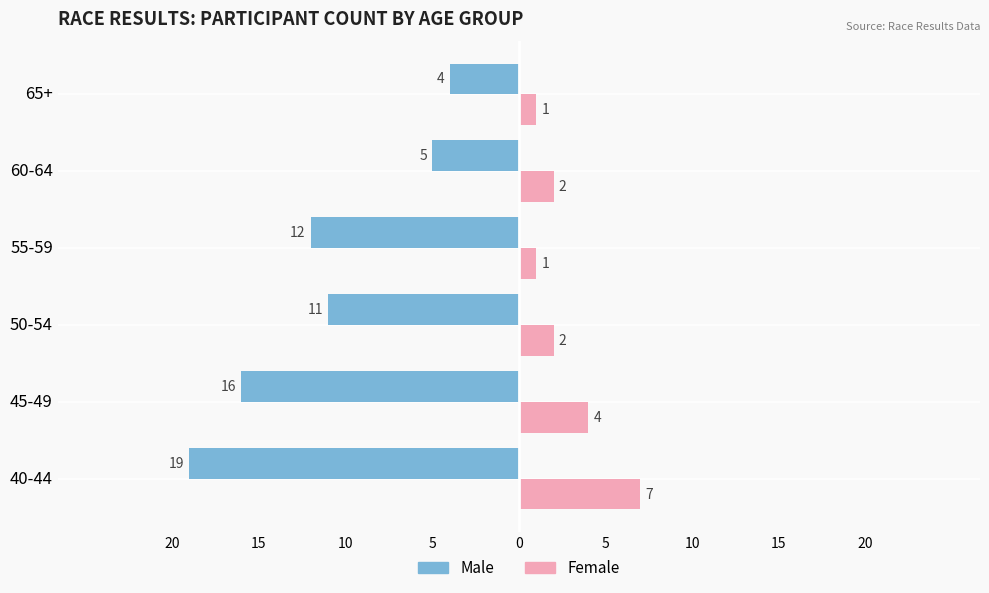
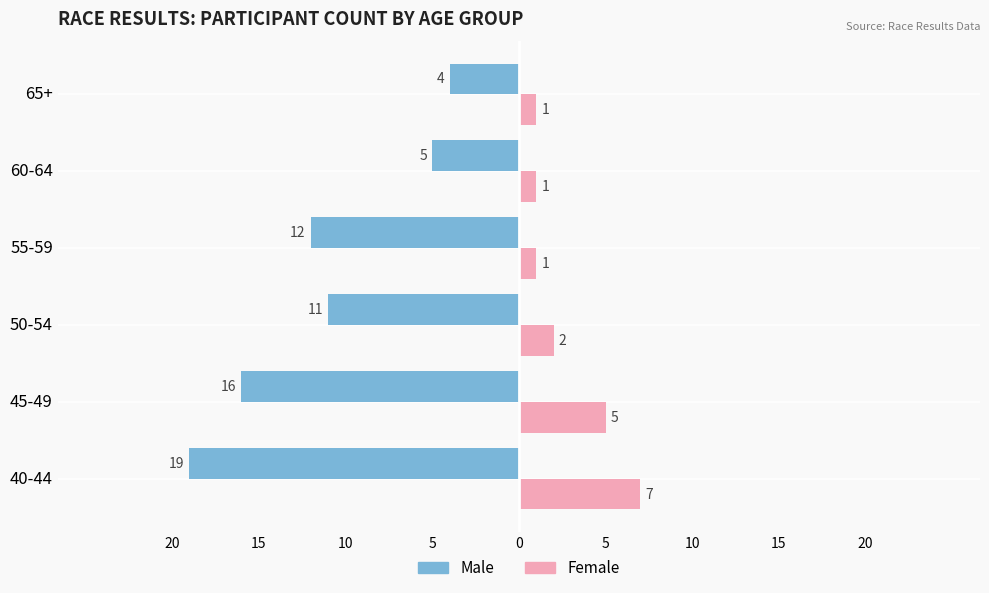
  {
    "Female": {
      "65+": 1,
-     "60-64": 2,
+     "60-64": 1,
      "55-59": 1,
      "50-54": 2,
-     "45-49": 4,
+     "45-49": 5,
      "40-44": 7
    }
  }
